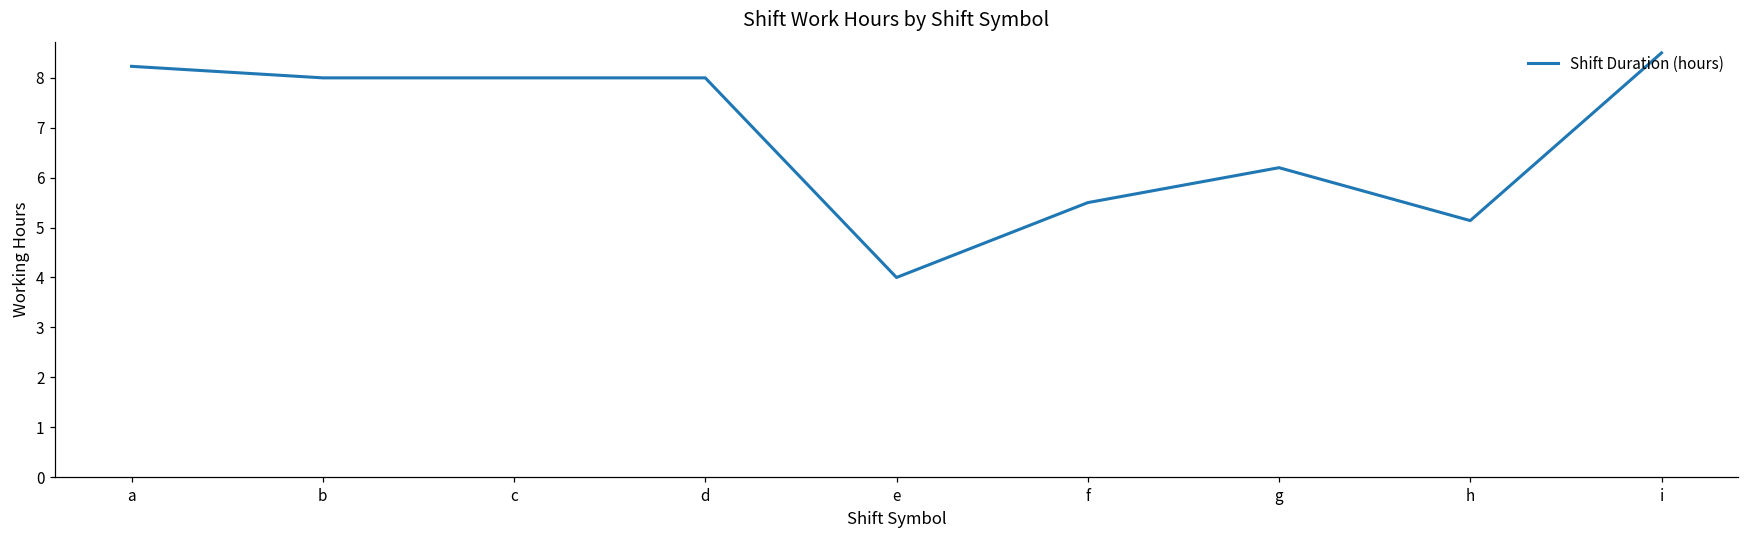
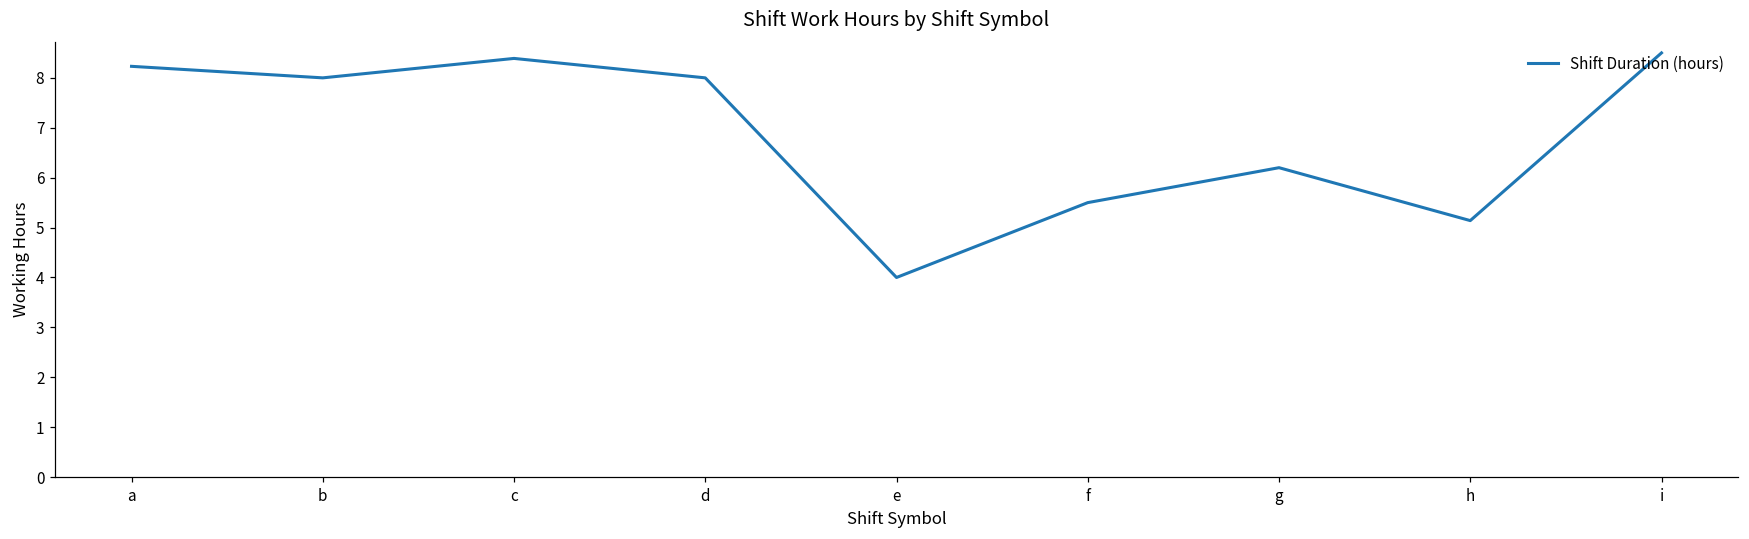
  {
    "a": 8.2,
    "b": 8.0,
-   "c": 8.0,
+   "c": 8.4,
    "d": 8.0,
    "e": 4.0,
    "f": 5.5,
    "g": 6.2,
    "h": 5.1,
    "i": 8.5
  }
